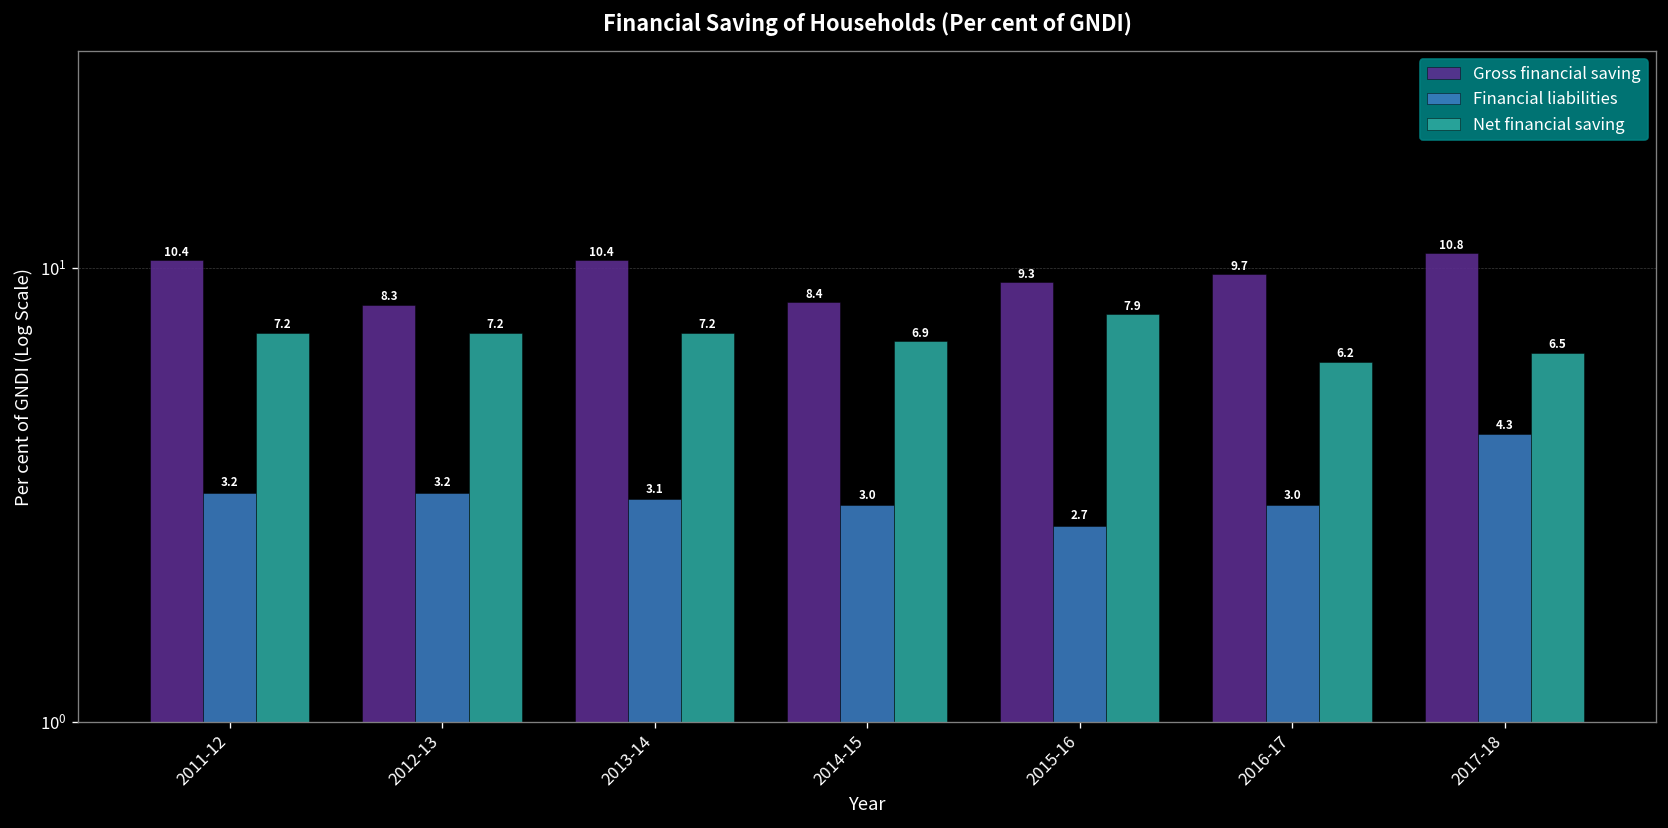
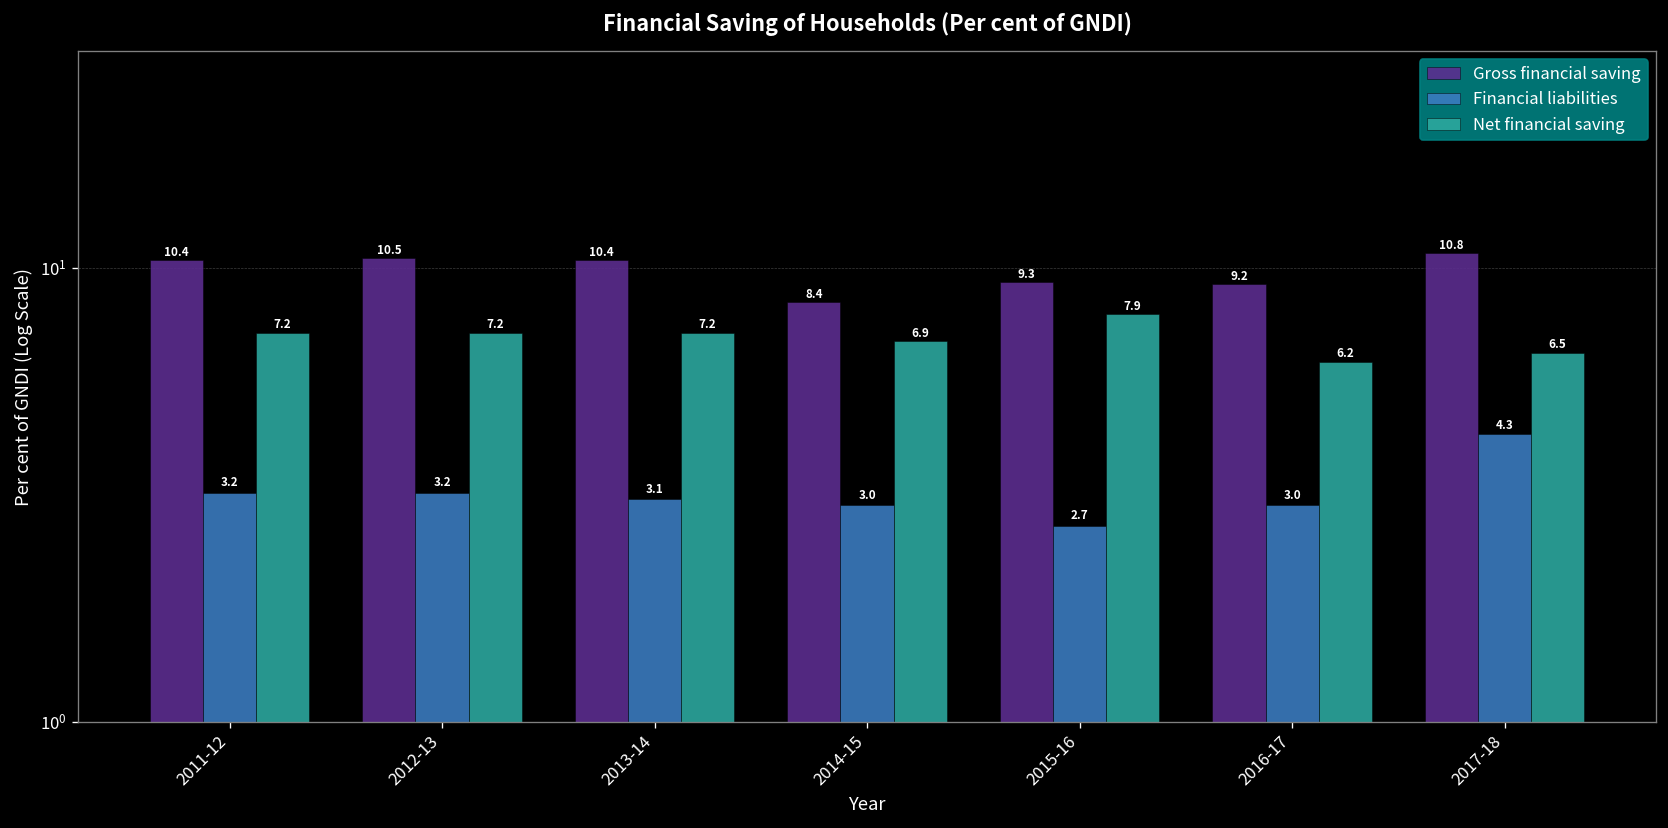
  {
    "Gross financial saving": {
      "2011-12": 10.4,
-     "2012-13": 8.3,
+     "2012-13": 10.5,
      "2013-14": 10.4,
      "2014-15": 8.4,
      "2015-16": 9.3,
-     "2016-17": 9.7,
+     "2016-17": 9.2,
      "2017-18": 10.8
    }
  }
